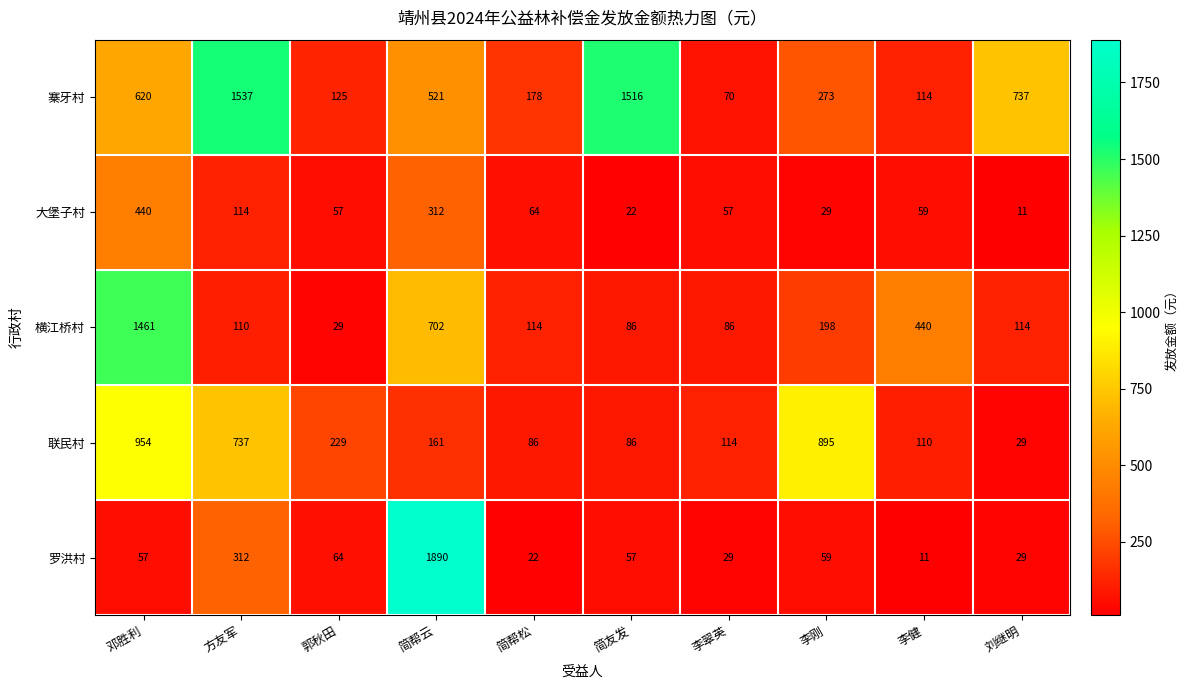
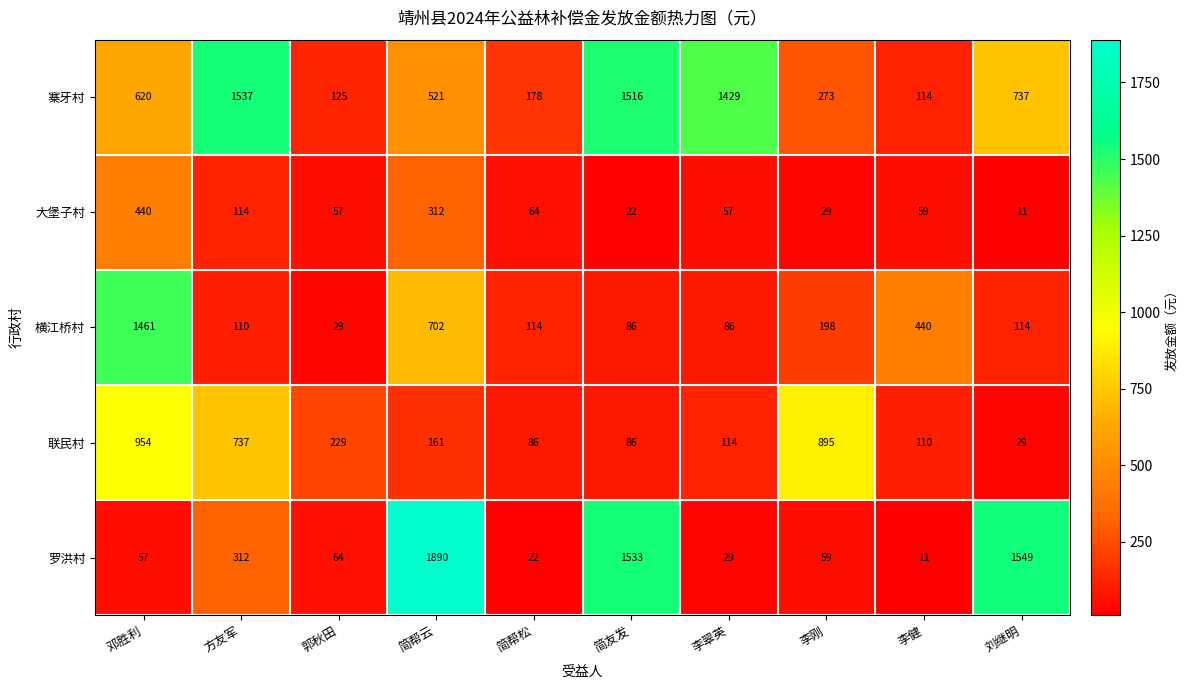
  {
    "寨牙村": {
      "邓胜利": 620,
      "方友军": 1537,
      "郭秋田": 125,
      "简帮云": 521,
      "简帮松": 178,
      "简友发": 1516,
-     "李翠英": 70,
+     "李翠英": 1429,
      "李刚": 273,
      "李健": 114,
      "刘继明": 737
    },
    "大堡子村": {
      "邓胜利": 440,
      "方友军": 114,
      "郭秋田": 57,
      "简帮云": 312,
      "简帮松": 64,
      "简友发": 22,
      "李翠英": 57,
      "李刚": 29,
      "李健": 59,
      "刘继明": 11
    },
    "横江桥村": {
      "邓胜利": 1461,
      "方友军": 110,
      "郭秋田": 29,
      "简帮云": 702,
      "简帮松": 114,
      "简友发": 86,
      "李翠英": 86,
      "李刚": 198,
      "李健": 440,
      "刘继明": 114
    },
    "联民村": {
      "邓胜利": 954,
      "方友军": 737,
      "郭秋田": 229,
      "简帮云": 161,
      "简帮松": 86,
      "简友发": 86,
      "李翠英": 114,
      "李刚": 895,
      "李健": 110,
      "刘继明": 29
    },
    "罗洪村": {
      "邓胜利": 57,
      "方友军": 312,
      "郭秋田": 64,
      "简帮云": 1890,
      "简帮松": 22,
-     "简友发": 57,
+     "简友发": 1533,
      "李翠英": 29,
      "李刚": 59,
      "李健": 11,
-     "刘继明": 29
+     "刘继明": 1549
    }
  }
